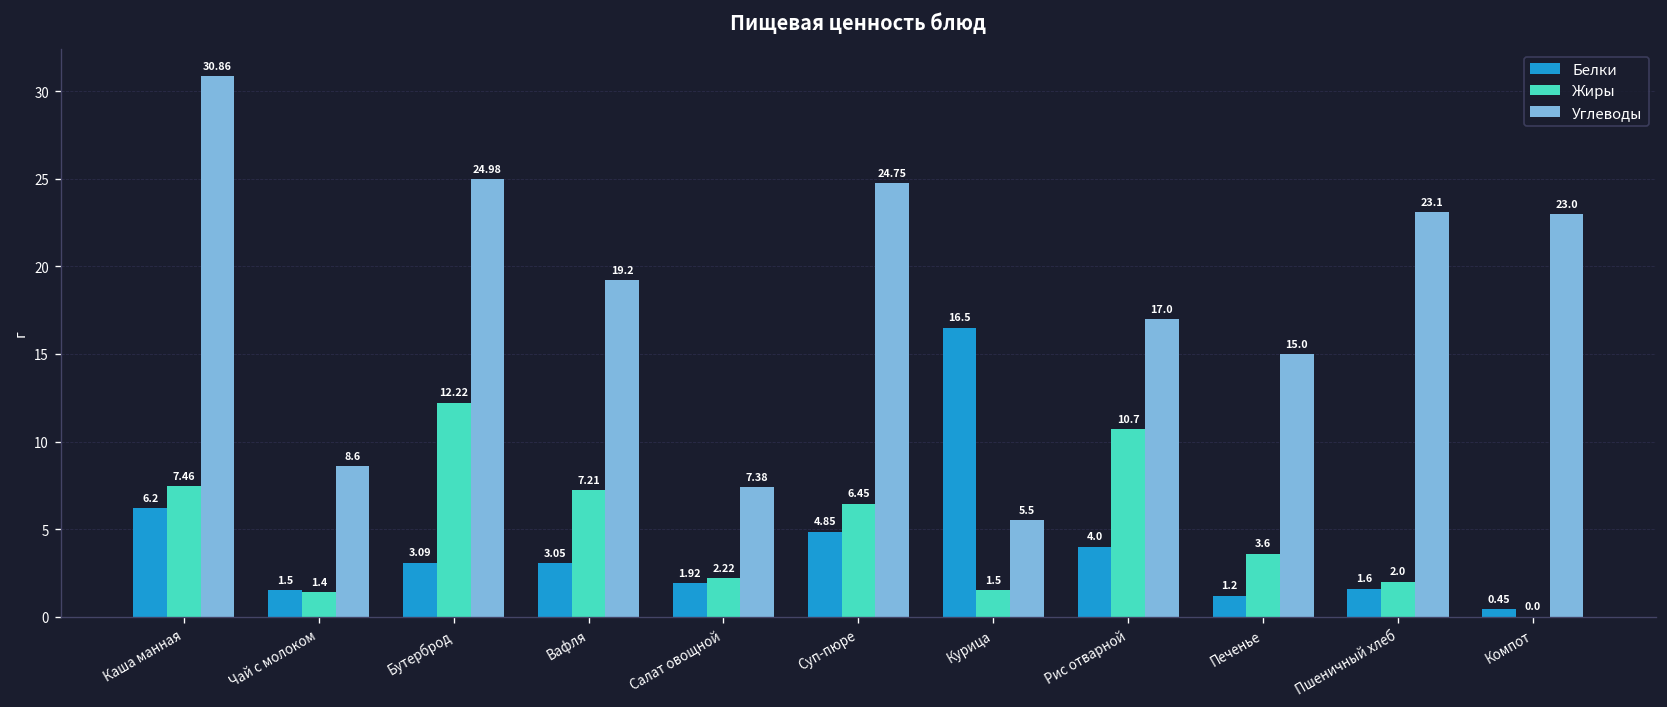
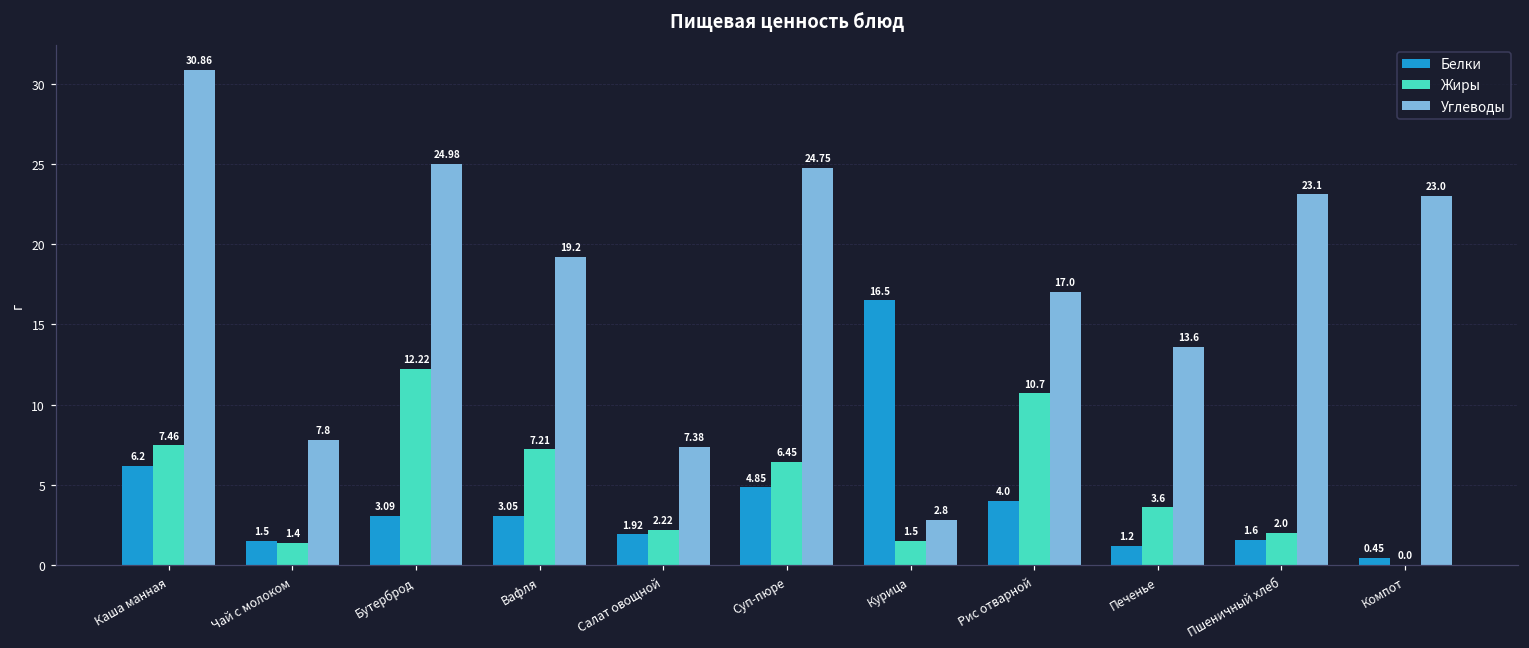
  {
    "Белки": {
      "Каша манная": 6.2,
      "Чай с молоком": 1.5,
      "Бутерброд": 3.09,
      "Вафля": 3.05,
      "Салат овощной": 1.92,
      "Суп-пюре": 4.85,
      "Курица": 16.5,
      "Рис отварной": 4.0,
      "Печенье": 1.2,
      "Пшеничный хлеб": 1.6,
      "Компот": 0.45
    },
    "Жиры": {
      "Каша манная": 7.46,
      "Чай с молоком": 1.4,
      "Бутерброд": 12.22,
      "Вафля": 7.21,
      "Салат овощной": 2.22,
      "Суп-пюре": 6.45,
      "Курица": 1.5,
      "Рис отварной": 10.7,
      "Печенье": 3.6,
      "Пшеничный хлеб": 2.0,
      "Компот": 0.0
    },
    "Углеводы": {
      "Каша манная": 30.86,
-     "Чай с молоком": 8.6,
+     "Чай с молоком": 7.8,
      "Бутерброд": 24.98,
      "Вафля": 19.2,
      "Салат овощной": 7.38,
      "Суп-пюре": 24.75,
-     "Курица": 5.5,
+     "Курица": 2.8,
      "Рис отварной": 17.0,
-     "Печенье": 15.0,
+     "Печенье": 13.6,
      "Пшеничный хлеб": 23.1,
      "Компот": 23.0
    }
  }
